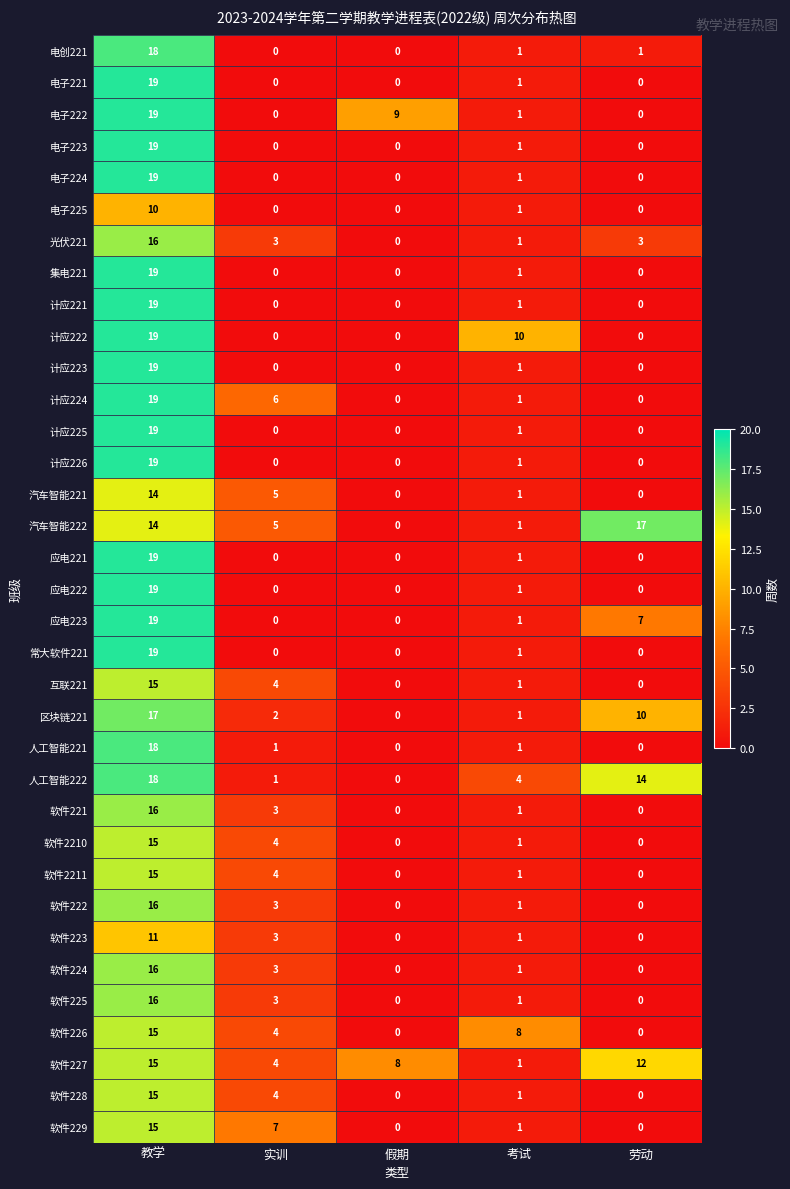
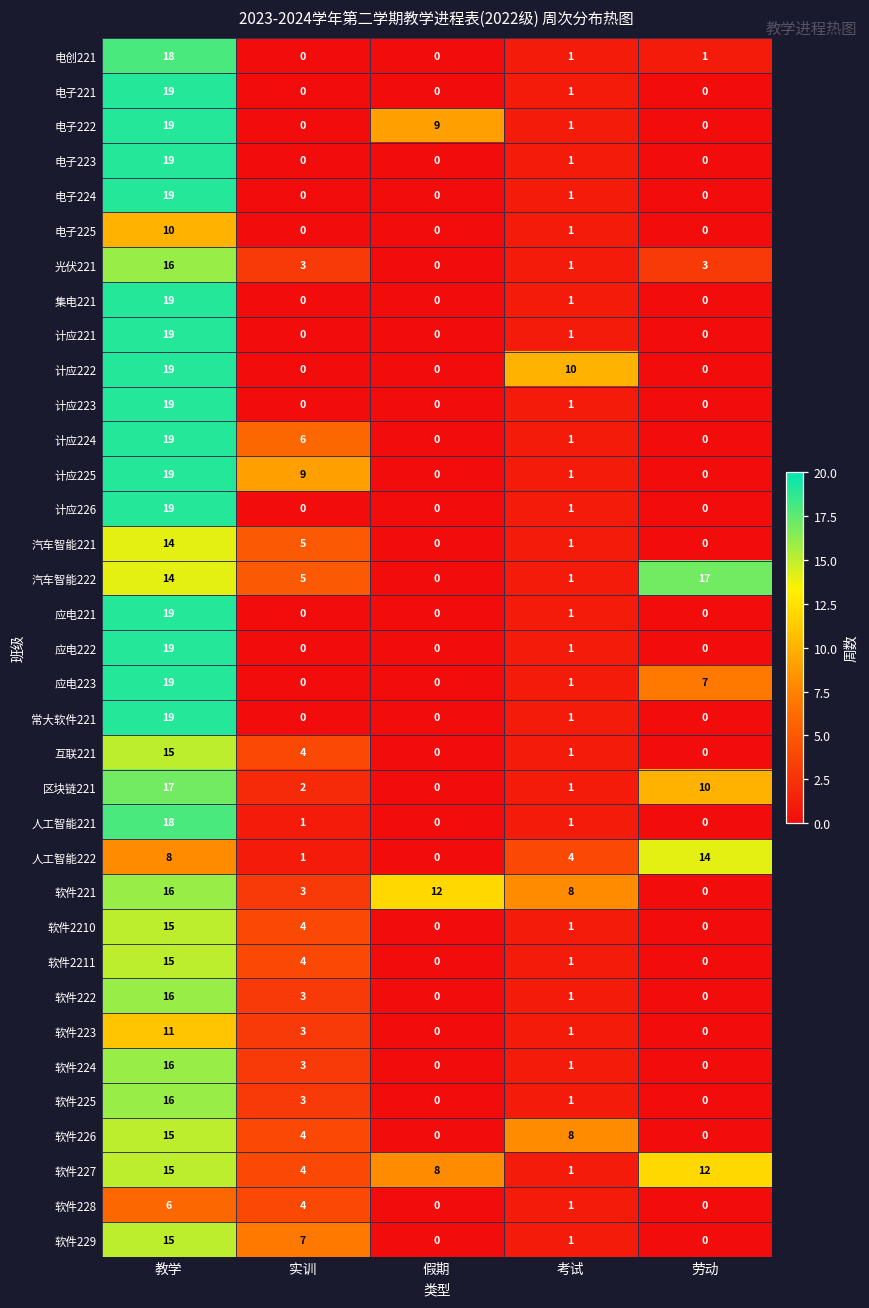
  {
    "电创221": {
      "教学": 18,
      "实训": 0,
      "假期": 0,
      "考试": 1,
      "劳动": 1
    },
    "电子221": {
      "教学": 19,
      "实训": 0,
      "假期": 0,
      "考试": 1,
      "劳动": 0
    },
    "电子222": {
      "教学": 19,
      "实训": 0,
      "假期": 9,
      "考试": 1,
      "劳动": 0
    },
    "电子223": {
      "教学": 19,
      "实训": 0,
      "假期": 0,
      "考试": 1,
      "劳动": 0
    },
    "电子224": {
      "教学": 19,
      "实训": 0,
      "假期": 0,
      "考试": 1,
      "劳动": 0
    },
    "电子225": {
      "教学": 10,
      "实训": 0,
      "假期": 0,
      "考试": 1,
      "劳动": 0
    },
    "光伏221": {
      "教学": 16,
      "实训": 3,
      "假期": 0,
      "考试": 1,
      "劳动": 3
    },
    "集电221": {
      "教学": 19,
      "实训": 0,
      "假期": 0,
      "考试": 1,
      "劳动": 0
    },
    "计应221": {
      "教学": 19,
      "实训": 0,
      "假期": 0,
      "考试": 1,
      "劳动": 0
    },
    "计应222": {
      "教学": 19,
      "实训": 0,
      "假期": 0,
      "考试": 10,
      "劳动": 0
    },
    "计应223": {
      "教学": 19,
      "实训": 0,
      "假期": 0,
      "考试": 1,
      "劳动": 0
    },
    "计应224": {
      "教学": 19,
      "实训": 6,
      "假期": 0,
      "考试": 1,
      "劳动": 0
    },
    "计应225": {
      "教学": 19,
-     "实训": 0,
+     "实训": 9,
      "假期": 0,
      "考试": 1,
      "劳动": 0
    },
    "计应226": {
      "教学": 19,
      "实训": 0,
      "假期": 0,
      "考试": 1,
      "劳动": 0
    },
    "汽车智能221": {
      "教学": 14,
      "实训": 5,
      "假期": 0,
      "考试": 1,
      "劳动": 0
    },
    "汽车智能222": {
      "教学": 14,
      "实训": 5,
      "假期": 0,
      "考试": 1,
      "劳动": 17
    },
    "应电221": {
      "教学": 19,
      "实训": 0,
      "假期": 0,
      "考试": 1,
      "劳动": 0
    },
    "应电222": {
      "教学": 19,
      "实训": 0,
      "假期": 0,
      "考试": 1,
      "劳动": 0
    },
    "应电223": {
      "教学": 19,
      "实训": 0,
      "假期": 0,
      "考试": 1,
      "劳动": 7
    },
    "常大软件221": {
      "教学": 19,
      "实训": 0,
      "假期": 0,
      "考试": 1,
      "劳动": 0
    },
    "互联221": {
      "教学": 15,
      "实训": 4,
      "假期": 0,
      "考试": 1,
      "劳动": 0
    },
    "区块链221": {
      "教学": 17,
      "实训": 2,
      "假期": 0,
      "考试": 1,
      "劳动": 10
    },
    "人工智能221": {
      "教学": 18,
      "实训": 1,
      "假期": 0,
      "考试": 1,
      "劳动": 0
    },
    "人工智能222": {
-     "教学": 18,
+     "教学": 8,
      "实训": 1,
      "假期": 0,
      "考试": 4,
      "劳动": 14
    },
    "软件221": {
      "教学": 16,
      "实训": 3,
-     "假期": 0,
-     "考试": 1,
+     "假期": 12,
+     "考试": 8,
      "劳动": 0
    },
    "软件2210": {
      "教学": 15,
      "实训": 4,
      "假期": 0,
      "考试": 1,
      "劳动": 0
    },
    "软件2211": {
      "教学": 15,
      "实训": 4,
      "假期": 0,
      "考试": 1,
      "劳动": 0
    },
    "软件222": {
      "教学": 16,
      "实训": 3,
      "假期": 0,
      "考试": 1,
      "劳动": 0
    },
    "软件223": {
      "教学": 11,
      "实训": 3,
      "假期": 0,
      "考试": 1,
      "劳动": 0
    },
    "软件224": {
      "教学": 16,
      "实训": 3,
      "假期": 0,
      "考试": 1,
      "劳动": 0
    },
    "软件225": {
      "教学": 16,
      "实训": 3,
      "假期": 0,
      "考试": 1,
      "劳动": 0
    },
    "软件226": {
      "教学": 15,
      "实训": 4,
      "假期": 0,
      "考试": 8,
      "劳动": 0
    },
    "软件227": {
      "教学": 15,
      "实训": 4,
      "假期": 8,
      "考试": 1,
      "劳动": 12
    },
    "软件228": {
-     "教学": 15,
+     "教学": 6,
      "实训": 4,
      "假期": 0,
      "考试": 1,
      "劳动": 0
    },
    "软件229": {
      "教学": 15,
      "实训": 7,
      "假期": 0,
      "考试": 1,
      "劳动": 0
    }
  }
